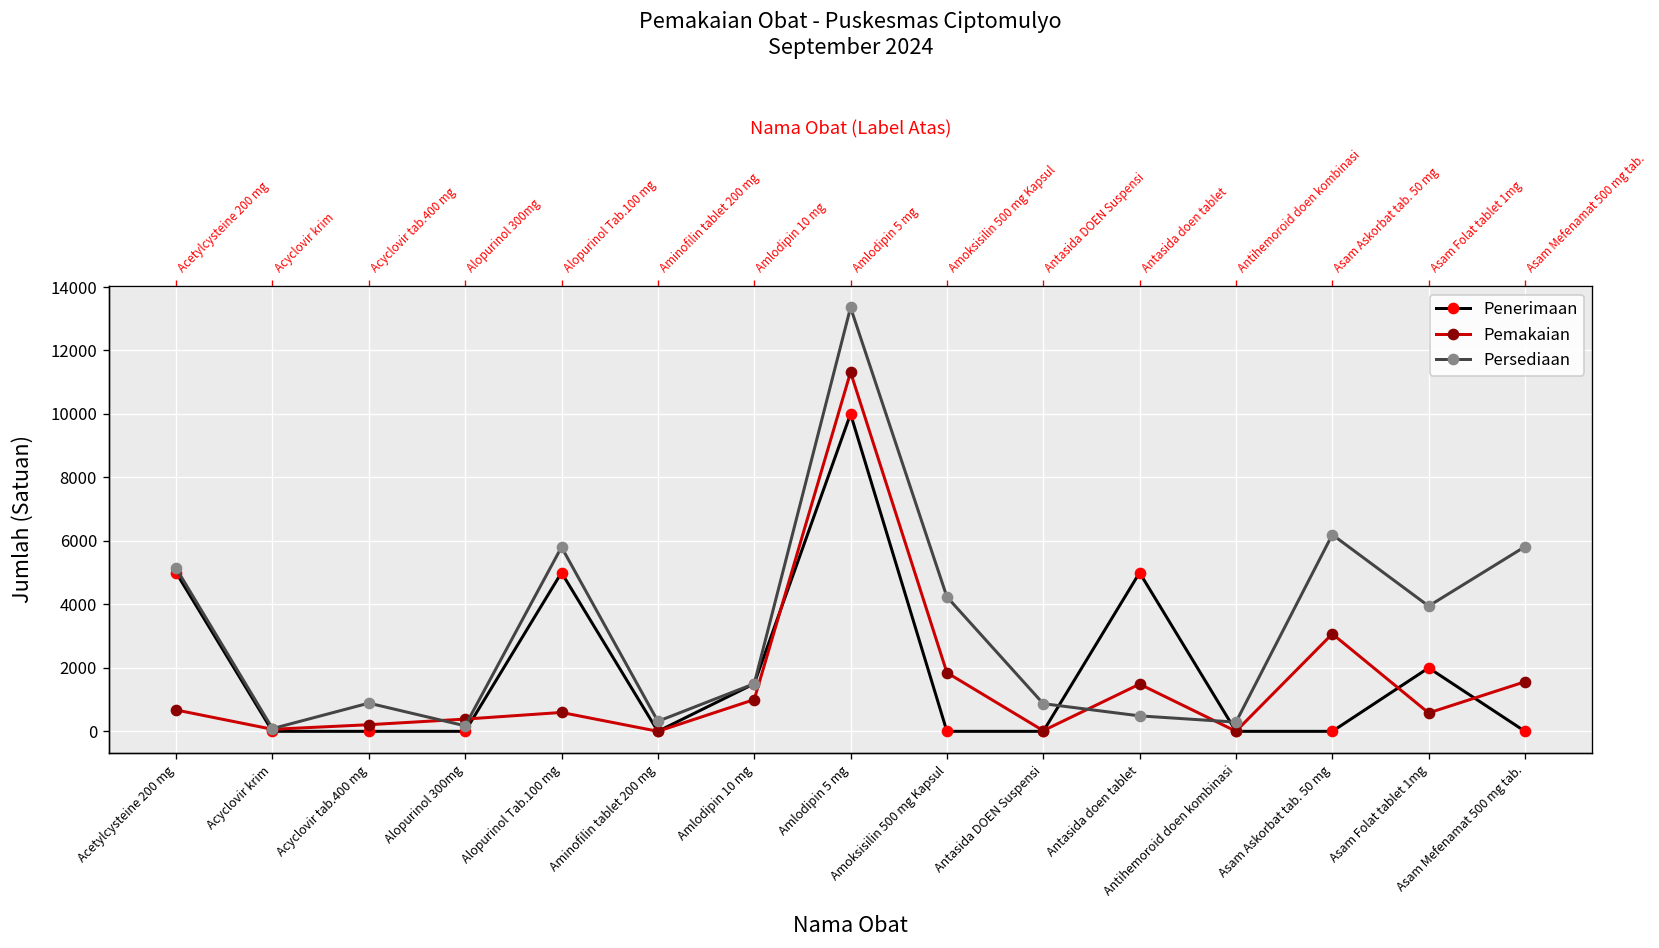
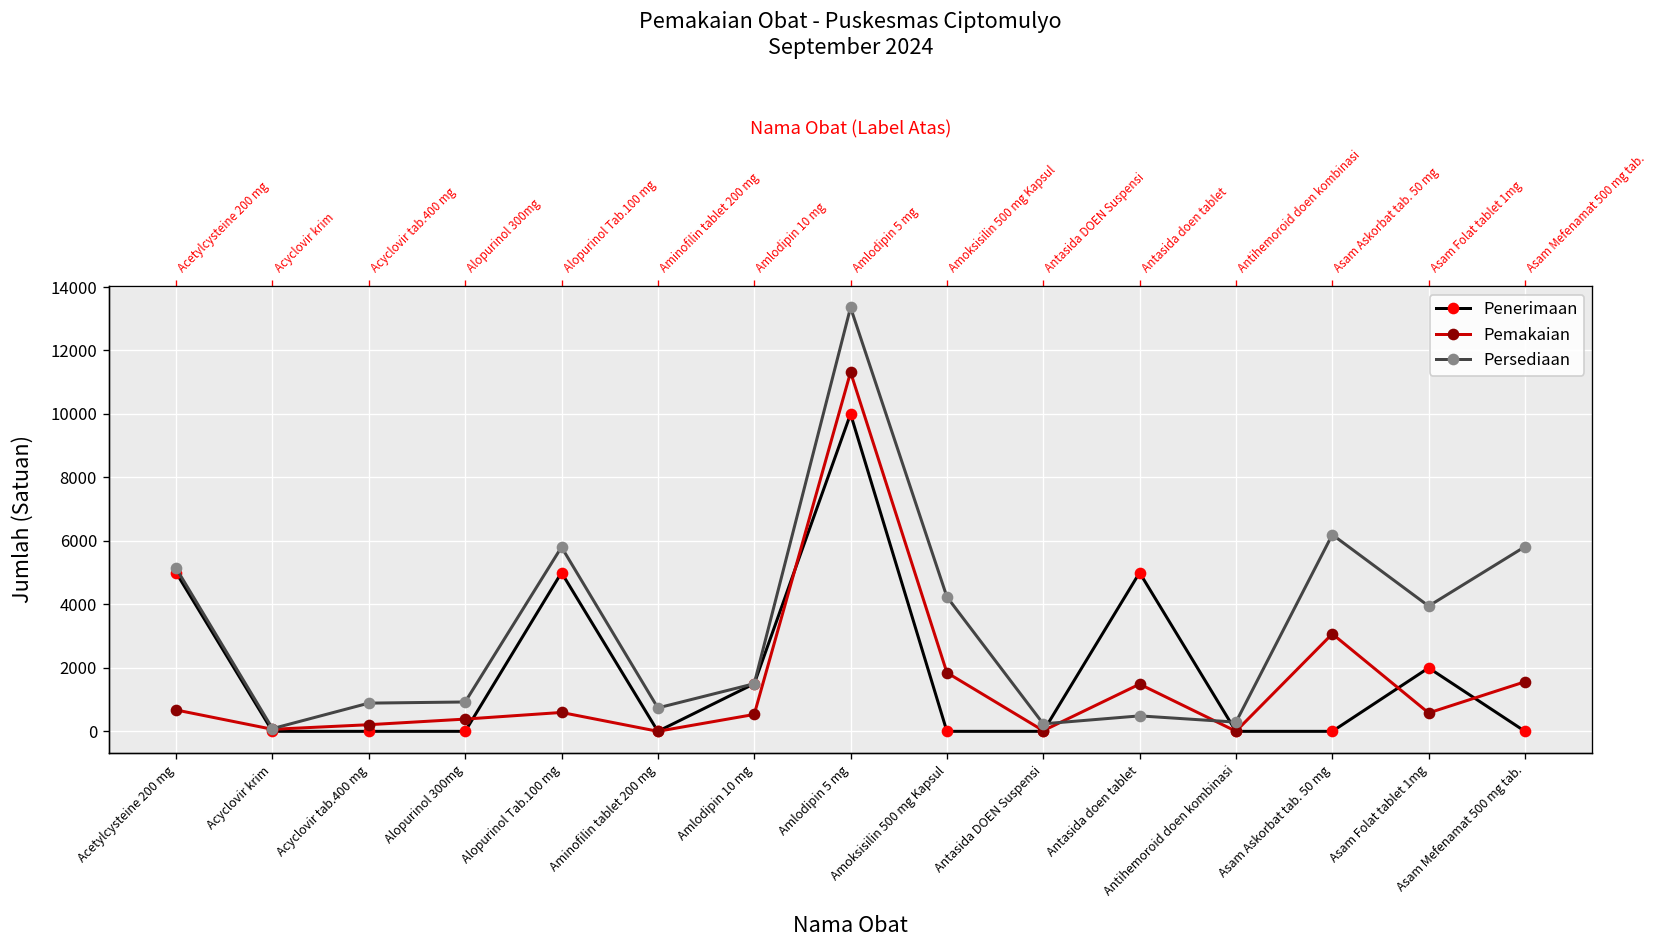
  {
    "Penerimaan": {
      "Acetylcysteine 200 mg": 5000,
      "Acyclovir tab.400 mg": 0,
      "Alopurinol 300mg": 0,
      "Alopurinol Tab.100 mg": 5000,
      "Amlodipin 5 mg": 10000,
      "Amoksisilin 500 mg Kapsul": 0,
      "Antasida doen tablet": 5000,
      "Asam Askorbat tab. 50 mg": 0,
      "Asam Folat tablet 1mg": 2000,
      "Asam Mefenamat 500 mg tab.": 0
    },
    "Pemakaian": {
      "Acetylcysteine 200 mg": 700,
      "Acyclovir tab.400 mg": 200,
      "Alopurinol 300mg": 400,
      "Alopurinol Tab.100 mg": 600,
-     "Amlodipin 10 mg": 1000,
+     "Amlodipin 10 mg": 500,
      "Amlodipin 5 mg": 11300,
      "Amoksisilin 500 mg Kapsul": 1800,
      "Antasida doen tablet": 1500,
      "Asam Askorbat tab. 50 mg": 3100,
      "Asam Folat tablet 1mg": 600,
      "Asam Mefenamat 500 mg tab.": 1600
    },
    "Persediaan": {
      "Acetylcysteine 200 mg": 5100,
      "Acyclovir tab.400 mg": 900,
-     "Alopurinol 300mg": 200,
+     "Alopurinol 300mg": 900,
      "Alopurinol Tab.100 mg": 5800,
-     "Aminofilin tablet 200 mg": 300,
+     "Aminofilin tablet 200 mg": 700,
      "Amlodipin 5 mg": 13400,
      "Amoksisilin 500 mg Kapsul": 4200,
-     "Antasida DOEN Suspensi": 900,
+     "Antasida DOEN Suspensi": 200,
      "Antasida doen tablet": 500,
      "Antihemoroid doen kombinasi": 300,
      "Asam Askorbat tab. 50 mg": 6200,
      "Asam Folat tablet 1mg": 3900,
      "Asam Mefenamat 500 mg tab.": 5800
    }
  }
